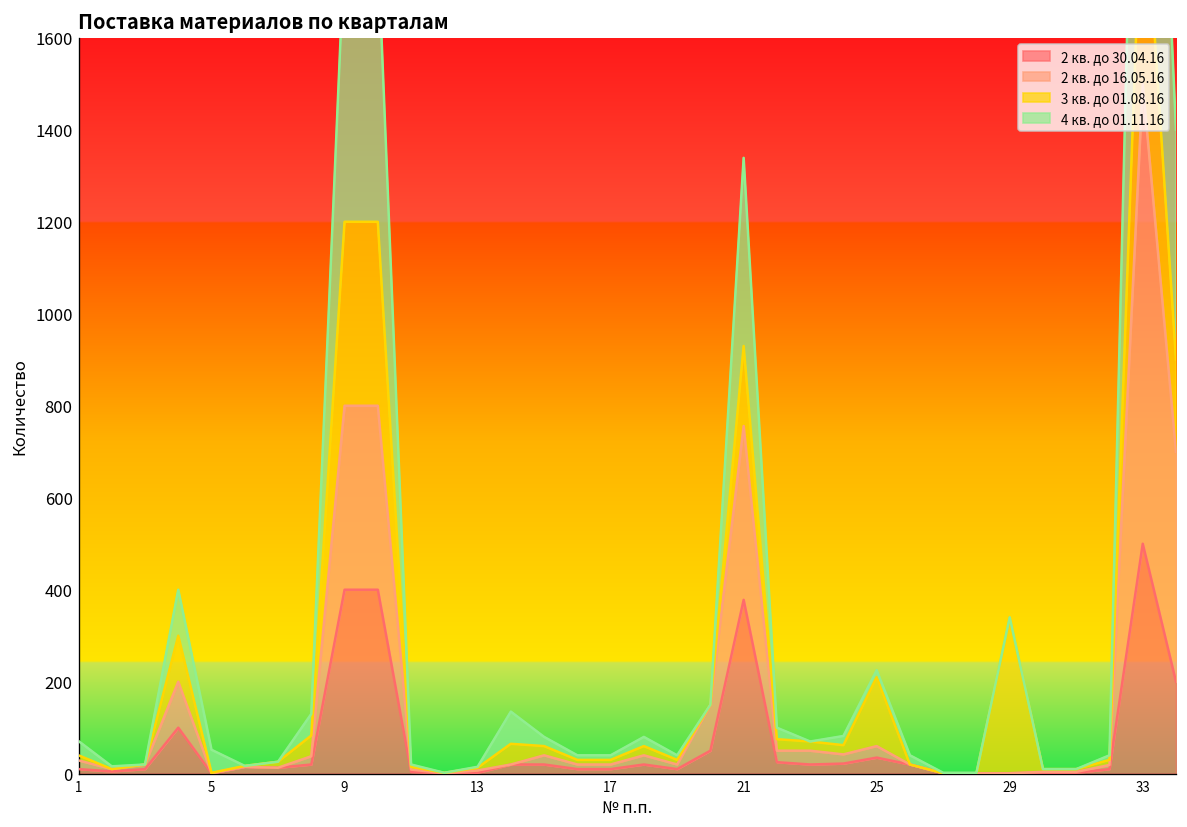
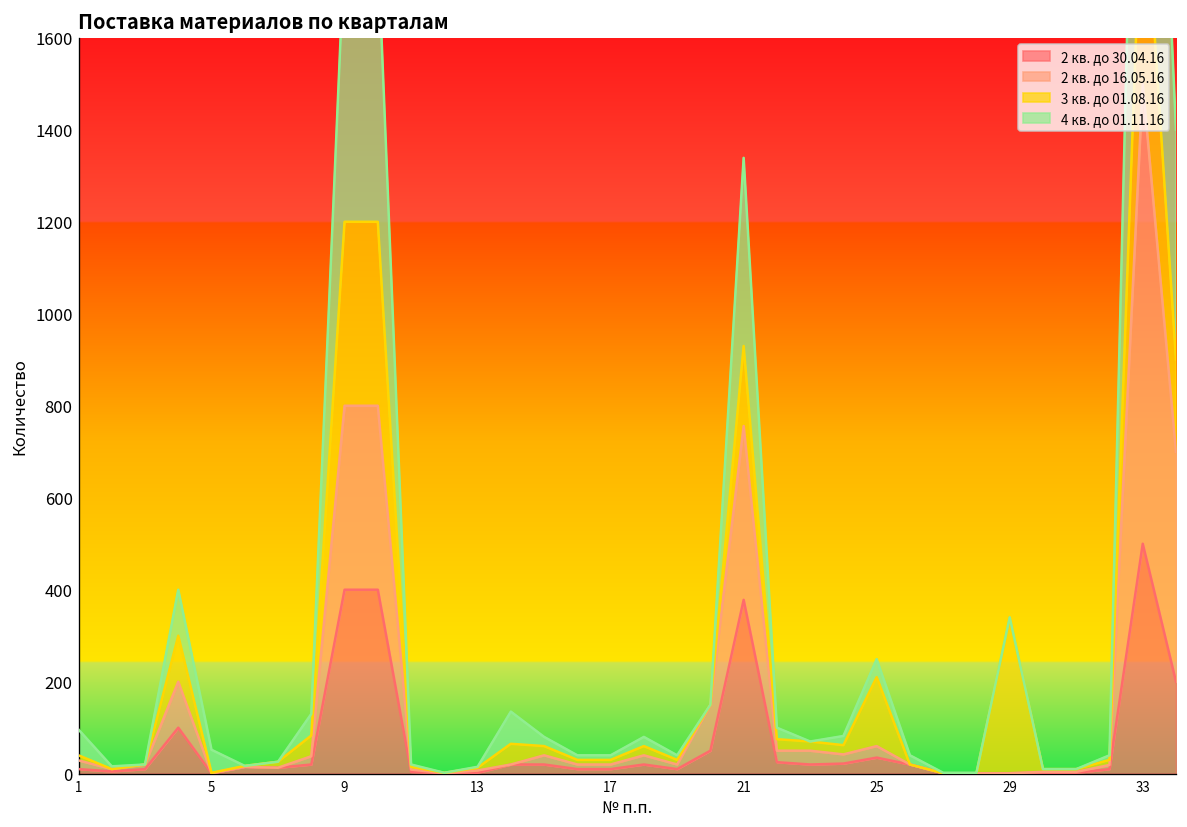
  {
    "3 кв. до 01.08.16": {
      "1": 10,
      "9": 400,
      "17": 10,
      "21": 170,
      "25": 150
    },
    "4 кв. до 01.11.16": {
-     "1": 30,
+     "1": 60,
      "5": 50,
      "17": 10,
      "21": 410,
-     "25": 20
+     "25": 40
    }
  }
